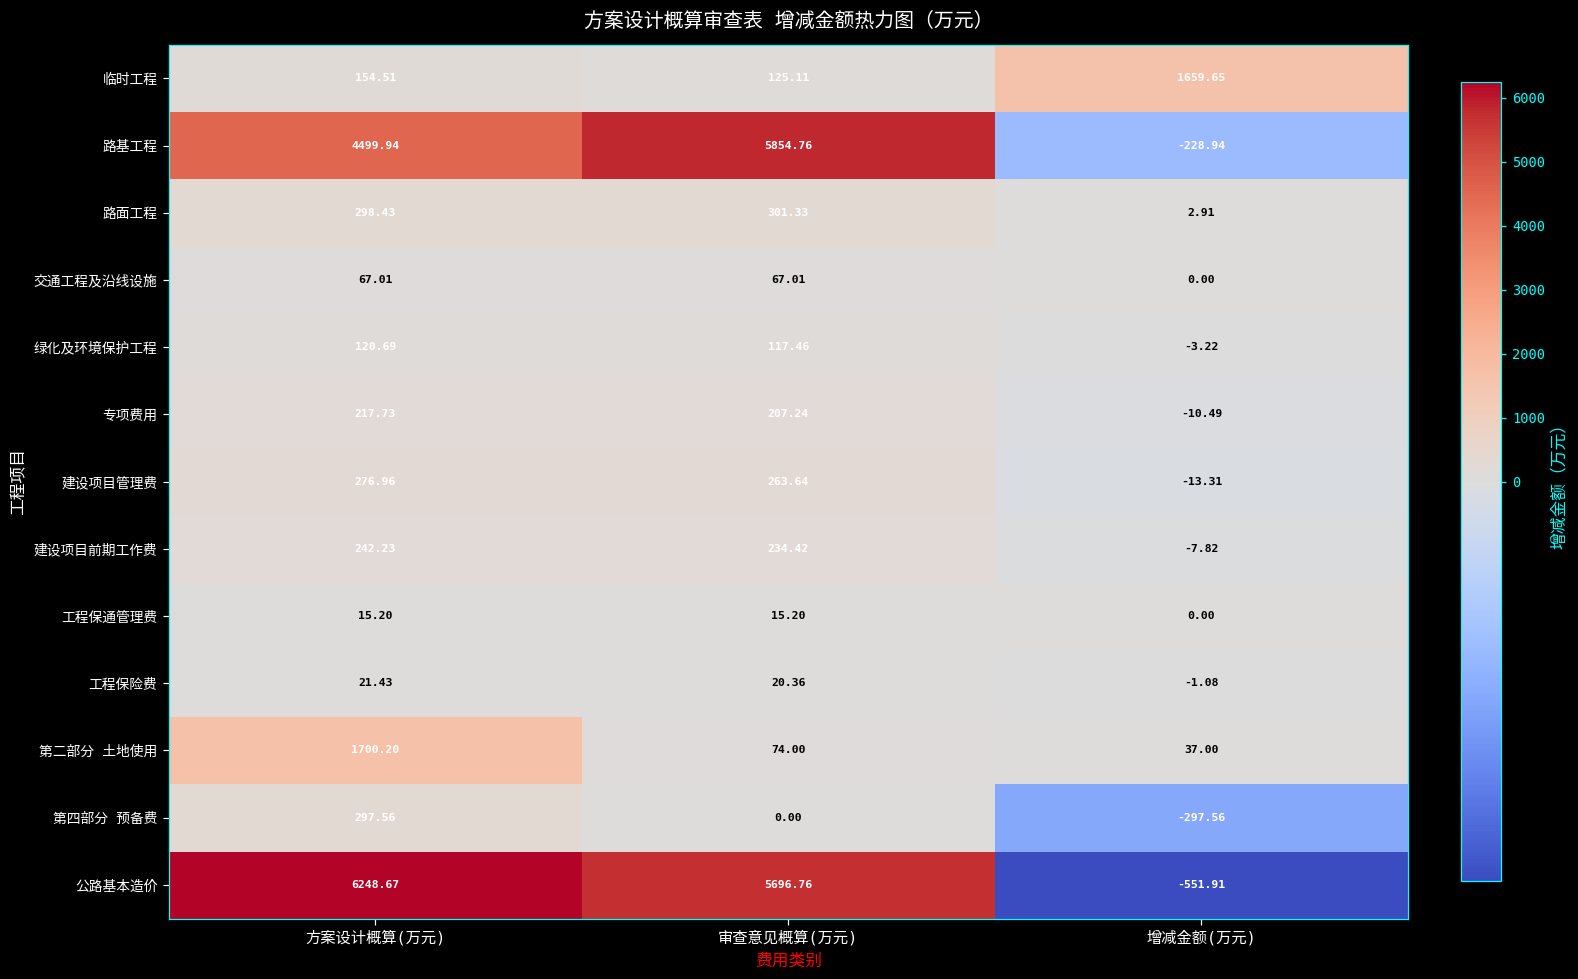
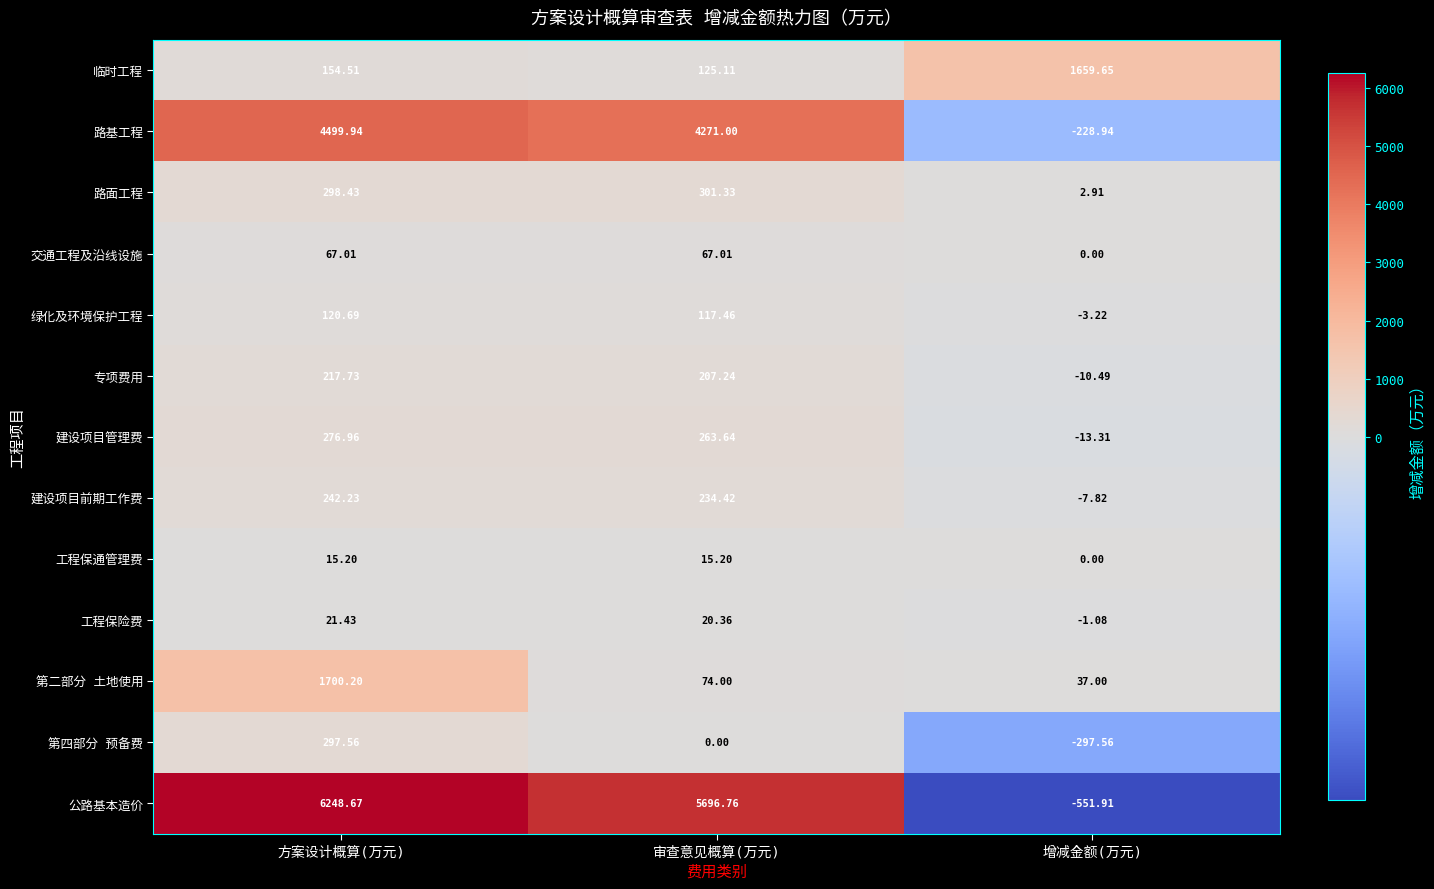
  {
    "临时工程": {
      "增减金额(万元)": 1659.65
    },
    "路基工程": {
      "方案设计概算(万元)": 4499.94,
-     "审查意见概算(万元)": 5854.76,
+     "审查意见概算(万元)": 4271.00,
      "增减金额(万元)": -228.94
    },
    "路面工程": {
      "增减金额(万元)": 2.91
    },
    "交通工程及沿线设施": {
      "方案设计概算(万元)": 67.01,
      "审查意见概算(万元)": 67.01,
      "增减金额(万元)": 0.00
    },
    "绿化及环境保护工程": {
      "增减金额(万元)": -3.22
    },
    "专项费用": {
      "增减金额(万元)": -10.49
    },
    "建设项目管理费": {
      "增减金额(万元)": -13.31
    },
    "建设项目前期工作费": {
      "增减金额(万元)": -7.82
    },
    "工程保通管理费": {
      "方案设计概算(万元)": 15.20,
      "审查意见概算(万元)": 15.20,
      "增减金额(万元)": 0.00
    },
    "工程保险费": {
      "方案设计概算(万元)": 21.43,
      "审查意见概算(万元)": 20.36,
      "增减金额(万元)": -1.08
    },
    "第二部分 土地使用": {
      "方案设计概算(万元)": 1700.20,
      "审查意见概算(万元)": 74.00,
      "增减金额(万元)": 37.00
    },
    "第四部分 预备费": {
      "审查意见概算(万元)": 0.00,
      "增减金额(万元)": -297.56
    },
    "公路基本造价": {
      "方案设计概算(万元)": 6248.67,
      "审查意见概算(万元)": 5696.76,
      "增减金额(万元)": -551.91
    }
  }
